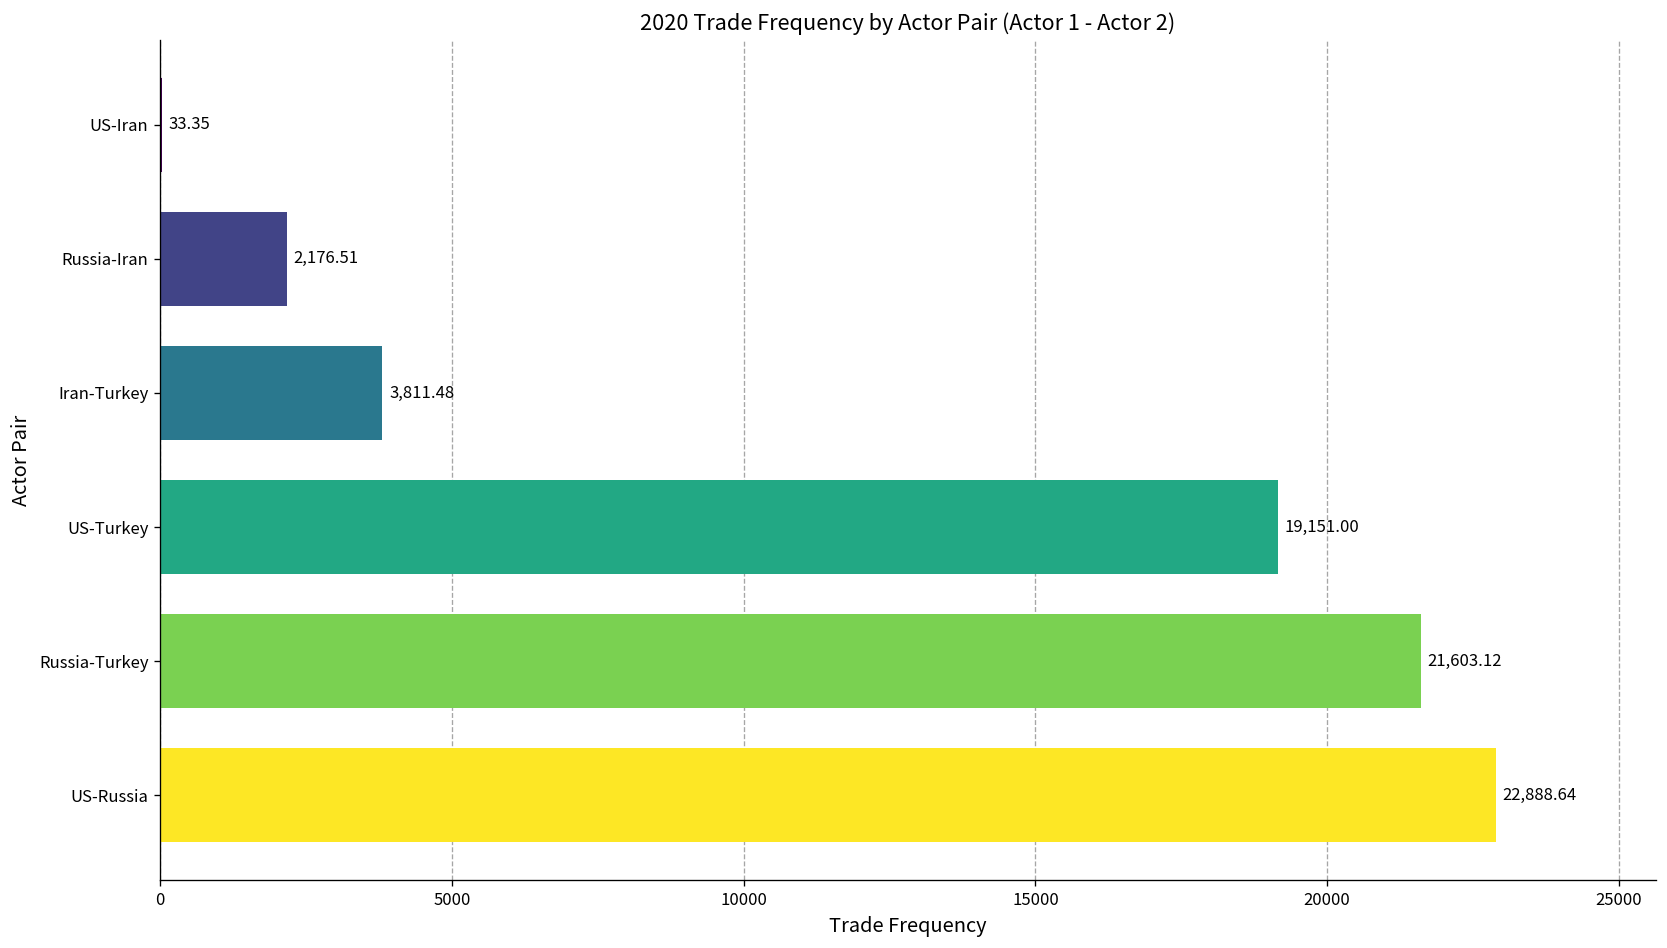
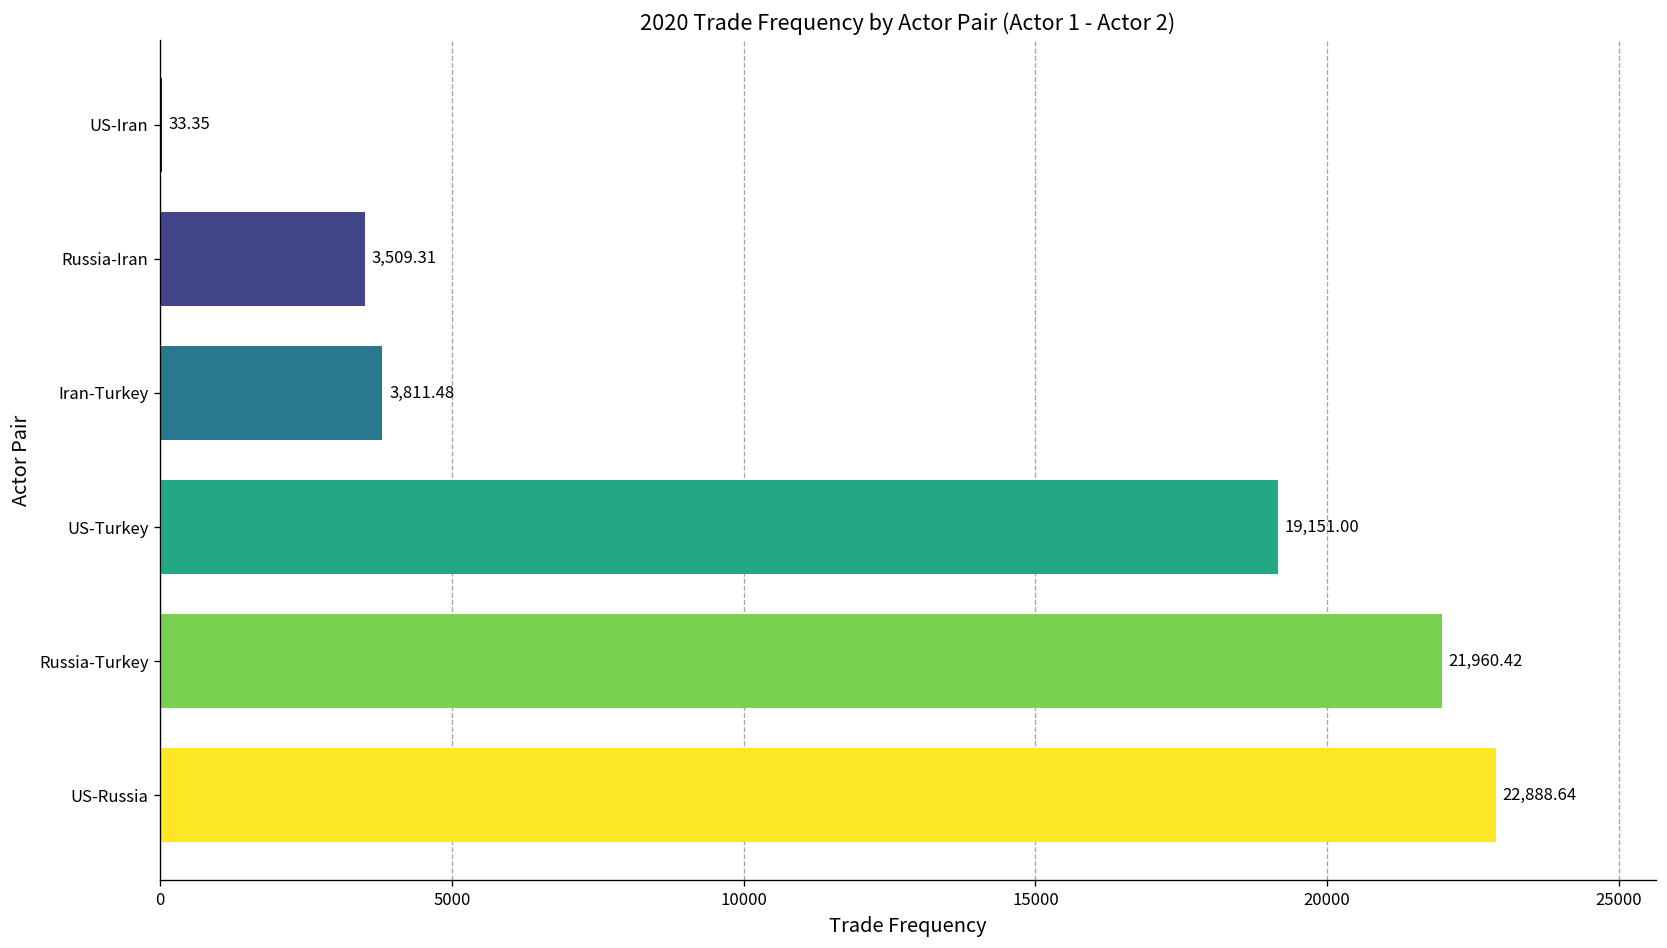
  {
    "US-Iran": "33.35",
-   "Russia-Iran": "2,176.51",
+   "Russia-Iran": "3,509.31",
    "Iran-Turkey": "3,811.48",
    "US-Turkey": "19,151.00",
-   "Russia-Turkey": "21,603.12",
+   "Russia-Turkey": "21,960.42",
    "US-Russia": "22,888.64"
  }
